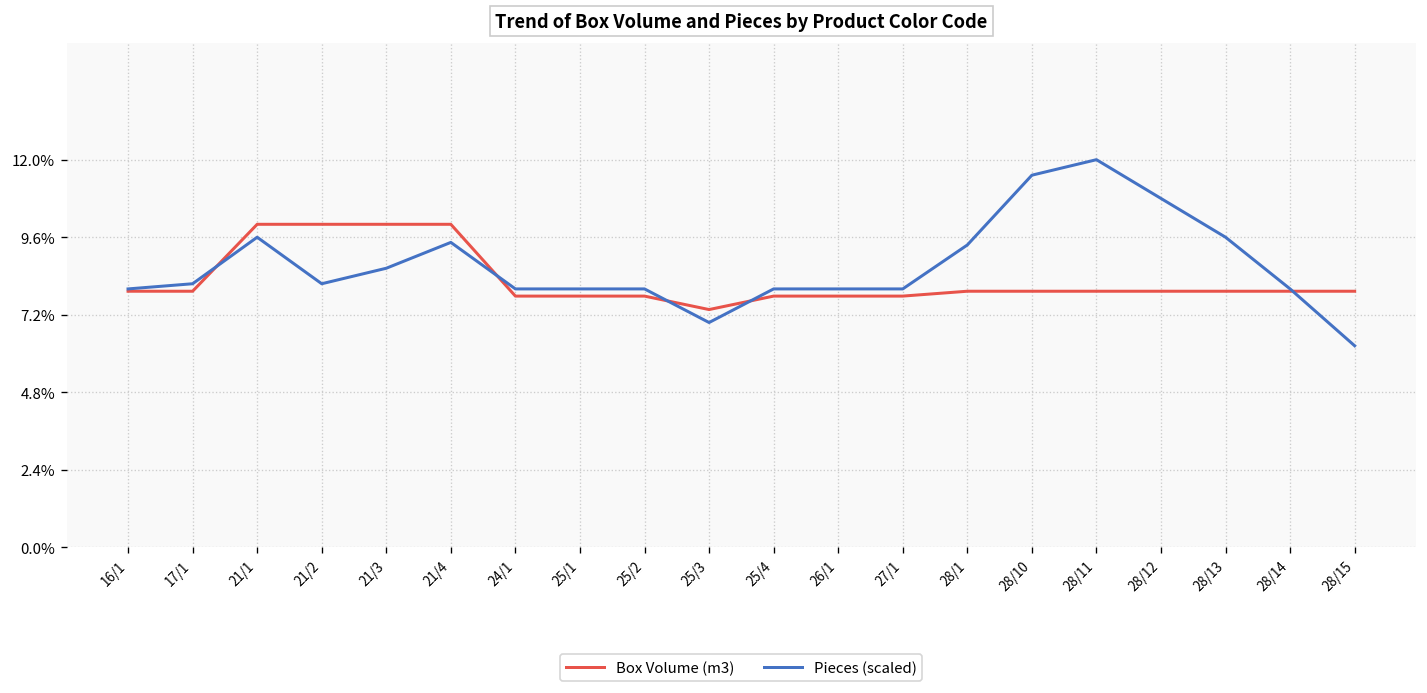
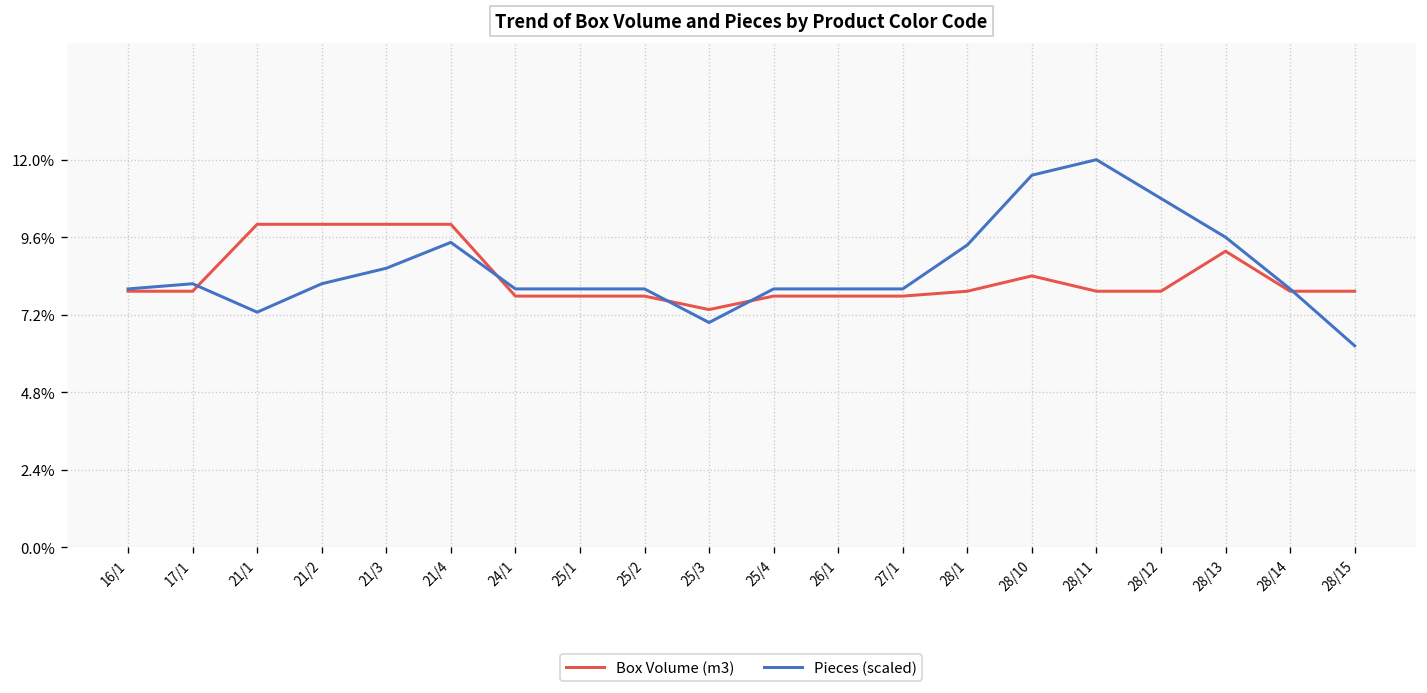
  {
    "Box Volume (m3)": {
      "17/1": "7.9%",
      "21/1": "10.0%",
      "21/2": "10.0%",
      "21/3": "10.0%",
      "21/4": "10.0%",
      "24/1": "7.8%",
      "25/1": "7.8%",
      "25/2": "7.8%",
      "25/3": "7.4%",
      "25/4": "7.8%",
      "26/1": "7.8%",
      "27/1": "7.8%",
      "28/1": "7.9%",
-     "28/10": "7.9%",
+     "28/10": "8.4%",
      "28/11": "7.9%",
      "28/12": "7.9%",
-     "28/13": "7.9%",
+     "28/13": "9.2%",
      "28/15": "7.9%"
    },
    "Pieces (scaled)": {
      "17/1": "8.2%",
-     "21/1": "9.6%",
+     "21/1": "7.3%",
      "21/2": "8.2%",
      "21/3": "8.6%",
      "21/4": "9.4%",
      "24/1": "8.0%",
      "25/1": "8.0%",
      "25/2": "8.0%",
      "25/3": "7.0%",
      "25/4": "8.0%",
      "26/1": "8.0%",
      "27/1": "8.0%",
      "28/1": "9.4%",
      "28/10": "11.5%",
      "28/11": "12.0%",
      "28/12": "10.8%",
      "28/13": "9.6%",
      "28/15": "6.2%"
    }
  }
